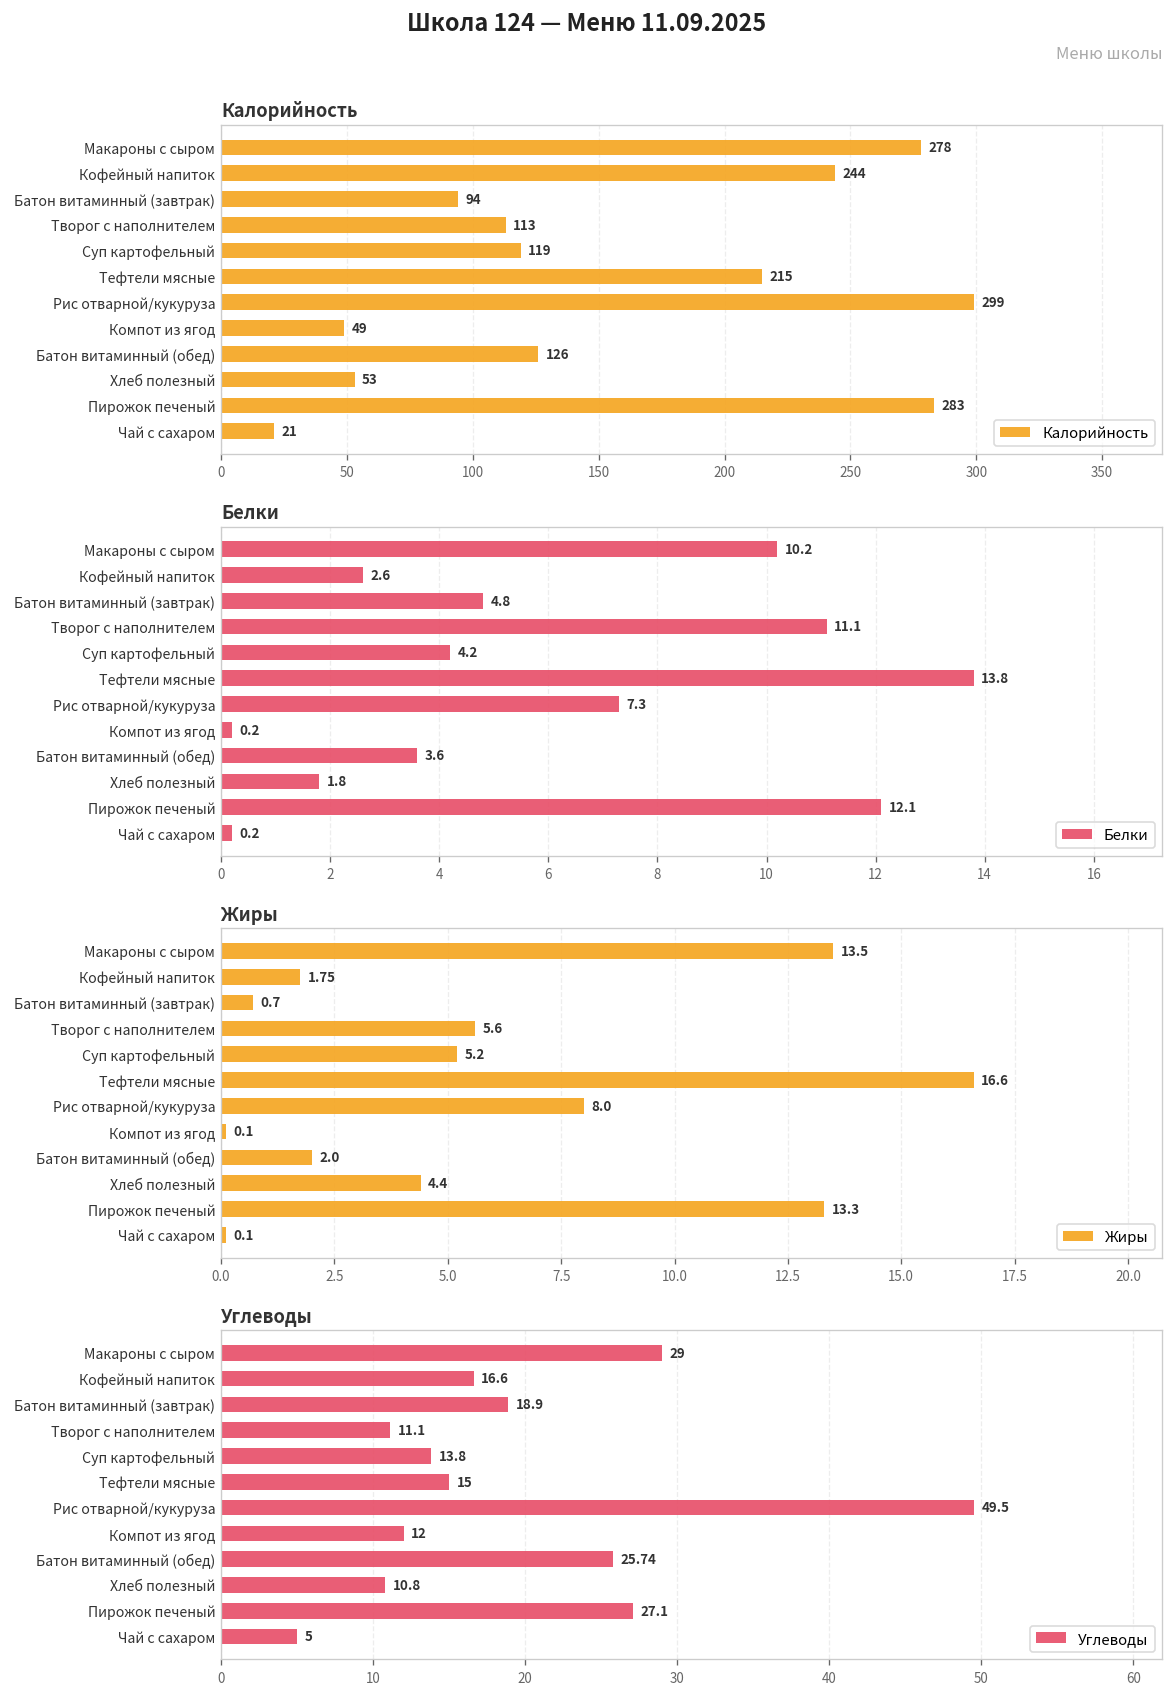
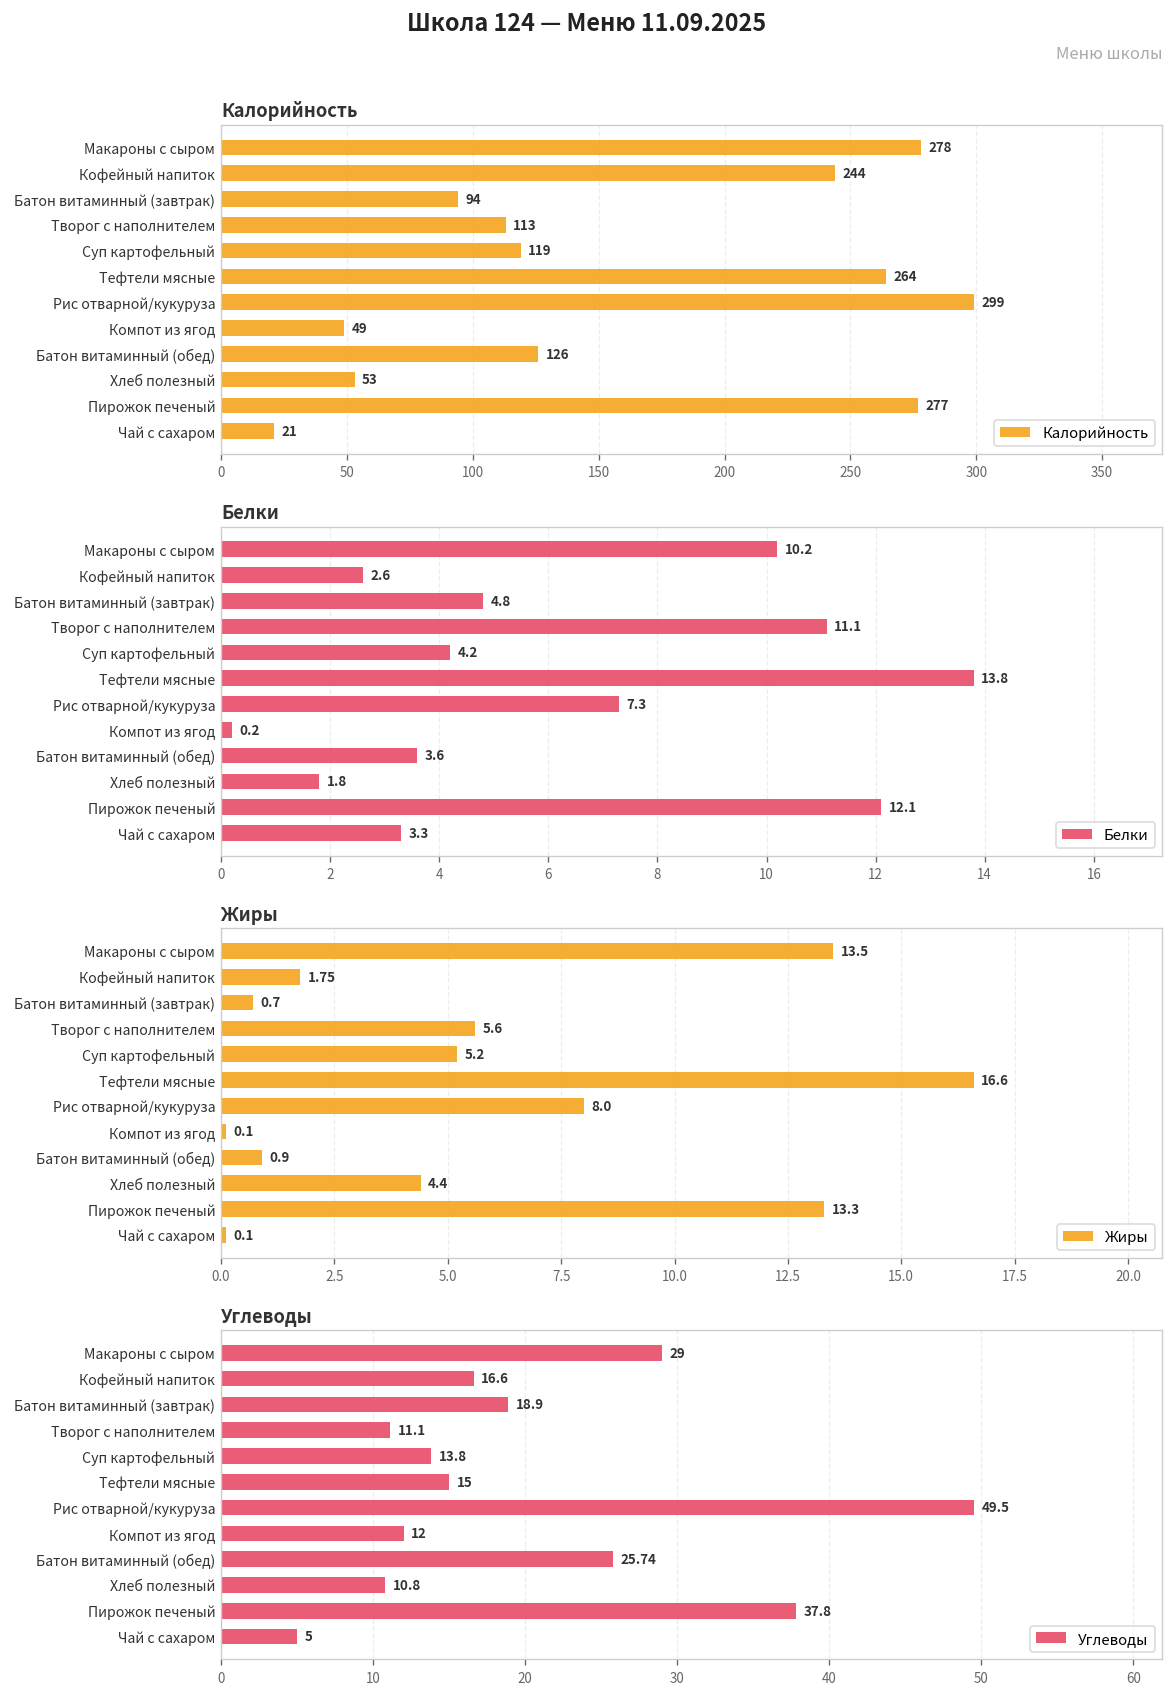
  {
    "Калорийность": {
      "Макароны с сыром": 278,
      "Кофейный напиток": 244,
      "Батон витаминный (завтрак)": 94,
      "Творог с наполнителем": 113,
      "Суп картофельный": 119,
-     "Тефтели мясные": 215,
+     "Тефтели мясные": 264,
      "Рис отварной/кукуруза": 299,
      "Компот из ягод": 49,
      "Батон витаминный (обед)": 126,
      "Хлеб полезный": 53,
-     "Пирожок печеный": 283,
+     "Пирожок печеный": 277,
      "Чай с сахаром": 21
    },
    "Белки": {
      "Макароны с сыром": 10.2,
      "Кофейный напиток": 2.6,
      "Батон витаминный (завтрак)": 4.8,
      "Творог с наполнителем": 11.1,
      "Суп картофельный": 4.2,
      "Тефтели мясные": 13.8,
      "Рис отварной/кукуруза": 7.3,
      "Компот из ягод": 0.2,
      "Батон витаминный (обед)": 3.6,
      "Хлеб полезный": 1.8,
      "Пирожок печеный": 12.1,
-     "Чай с сахаром": 0.2
+     "Чай с сахаром": 3.3
    },
    "Жиры": {
      "Макароны с сыром": 13.5,
      "Кофейный напиток": 1.75,
      "Батон витаминный (завтрак)": 0.7,
      "Творог с наполнителем": 5.6,
      "Суп картофельный": 5.2,
      "Тефтели мясные": 16.6,
      "Рис отварной/кукуруза": 8.0,
      "Компот из ягод": 0.1,
-     "Батон витаминный (обед)": 2.0,
+     "Батон витаминный (обед)": 0.9,
      "Хлеб полезный": 4.4,
      "Пирожок печеный": 13.3,
      "Чай с сахаром": 0.1
    },
    "Углеводы": {
      "Макароны с сыром": 29,
      "Кофейный напиток": 16.6,
      "Батон витаминный (завтрак)": 18.9,
      "Творог с наполнителем": 11.1,
      "Суп картофельный": 13.8,
      "Тефтели мясные": 15,
      "Рис отварной/кукуруза": 49.5,
      "Компот из ягод": 12,
      "Батон витаминный (обед)": 25.74,
      "Хлеб полезный": 10.8,
-     "Пирожок печеный": 27.1,
+     "Пирожок печеный": 37.8,
      "Чай с сахаром": 5
    }
  }
